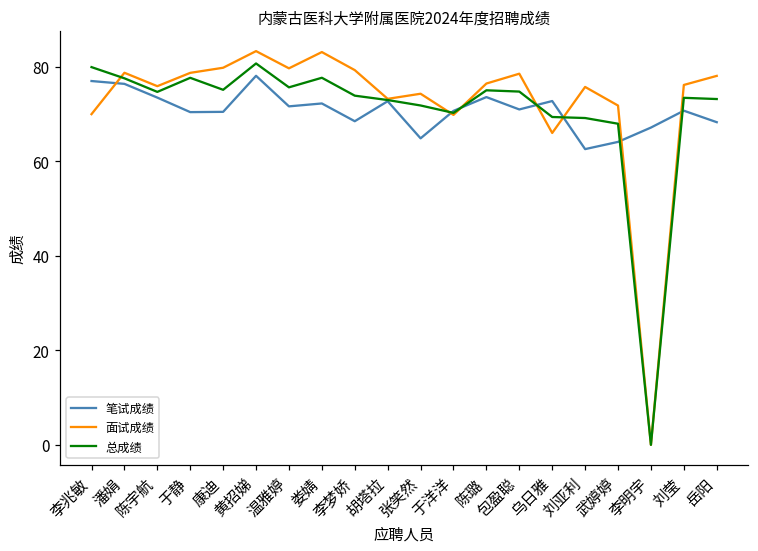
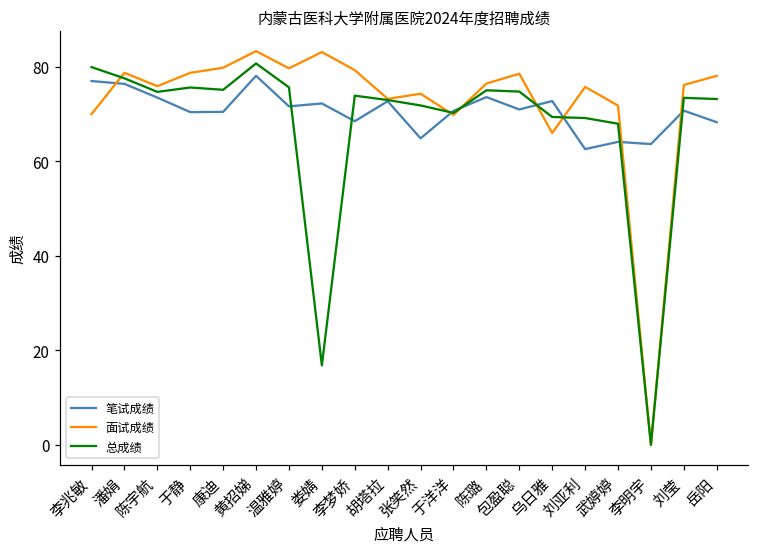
  {
    "笔试成绩": {
      "李兆敏": 77,
      "潘娟": 76,
      "陈宇航": 73,
      "于静": 70,
      "康迪": 70,
      "黄招娣": 78,
      "温雅婷": 72,
      "娄婧": 72,
      "李梦娇": 68,
      "张笑然": 65,
      "陈璐": 74,
      "包盈聪": 71,
      "乌日雅": 73,
      "刘亚利": 63,
      "武婷婷": 64,
-     "李明宇": 67,
+     "李明宇": 64,
      "刘莹": 71,
      "岳阳": 68
    },
    "面试成绩": {
      "李兆敏": 70,
      "潘娟": 79,
      "陈宇航": 76,
      "于静": 79,
      "康迪": 80,
      "黄招娣": 83,
      "温雅婷": 80,
      "娄婧": 83,
      "李梦娇": 79,
      "张笑然": 74,
      "陈璐": 76,
      "包盈聪": 79,
      "乌日雅": 66,
      "刘亚利": 76,
      "武婷婷": 72,
      "刘莹": 76,
      "岳阳": 78
    },
    "总成绩": {
      "李兆敏": 80,
      "潘娟": 78,
      "陈宇航": 75,
-     "于静": 78,
+     "于静": 76,
      "康迪": 75,
      "黄招娣": 81,
      "温雅婷": 76,
-     "娄婧": 78,
+     "娄婧": 17,
      "李梦娇": 74,
      "张笑然": 72,
      "陈璐": 75,
      "包盈聪": 75,
      "乌日雅": 69,
      "刘亚利": 69,
      "武婷婷": 68,
      "刘莹": 73,
      "岳阳": 73
    }
  }
